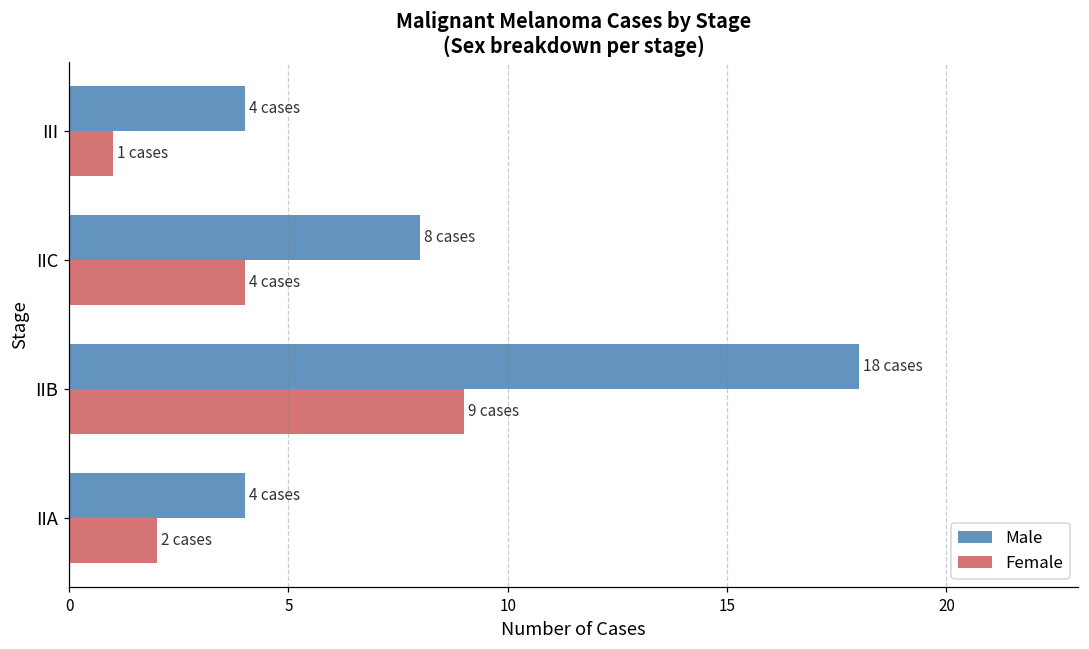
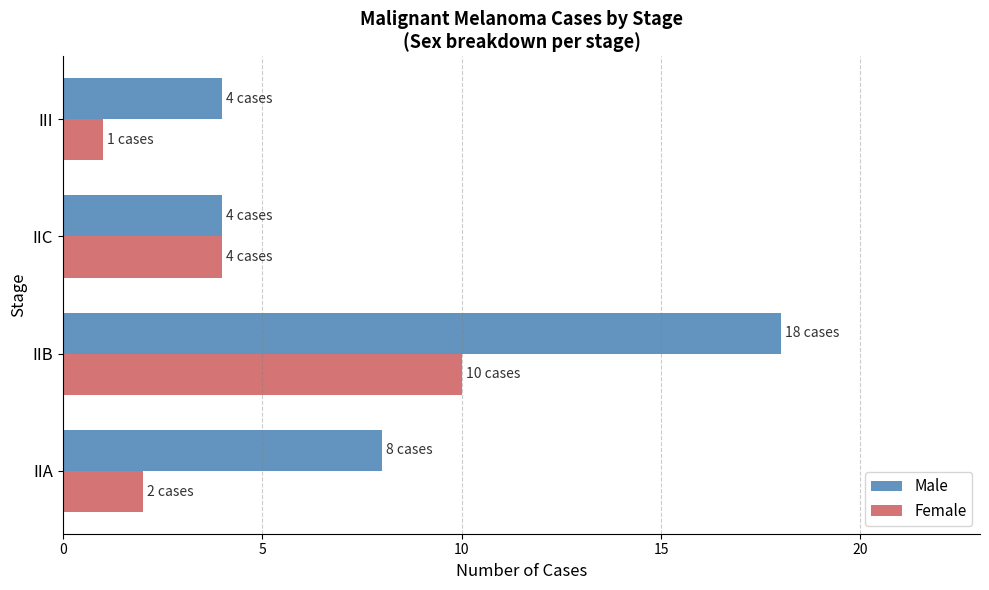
  {
    "Male": {
      "III": 4,
-     "IIC": 8,
+     "IIC": 4,
      "IIB": 18,
-     "IIA": 4
+     "IIA": 8
    },
    "Female": {
      "III": 1,
      "IIC": 4,
-     "IIB": 9,
+     "IIB": 10,
      "IIA": 2
    }
  }
